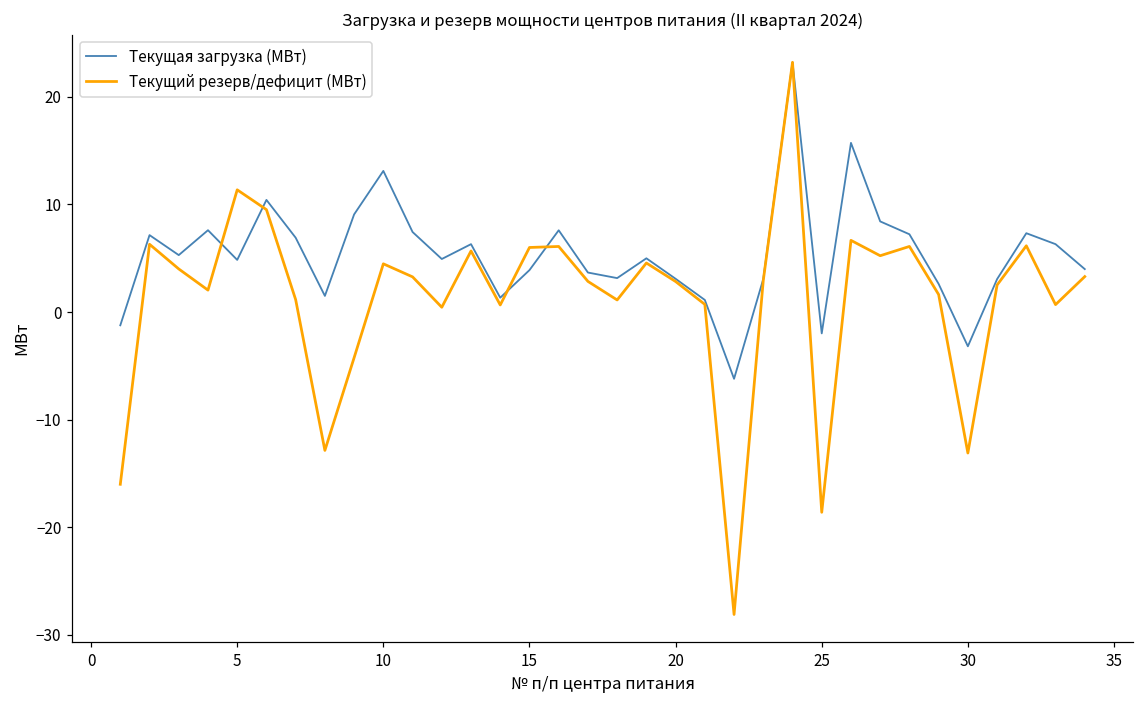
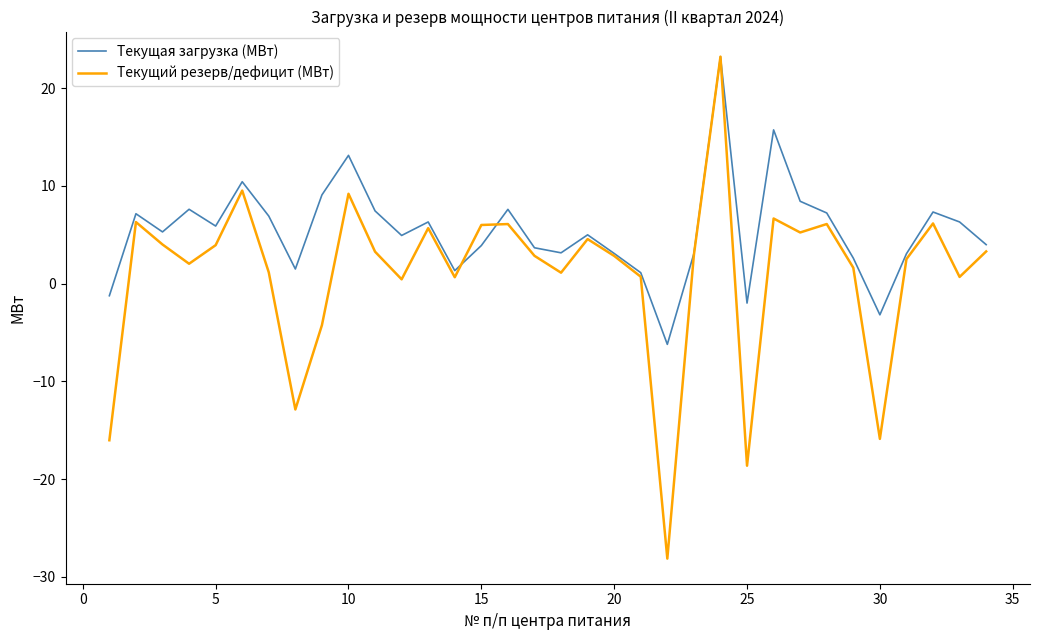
  {
    "Текущая загрузка (МВт)": {
-     "5": 5,
+     "5": 6,
      "10": 13,
      "15": 4,
      "25": -2,
      "30": -3
    },
    "Текущий резерв/дефицит (МВт)": {
-     "5": 11,
-     "10": 4,
+     "5": 4,
+     "10": 9,
      "15": 6,
      "25": -19,
-     "30": -13
+     "30": -16
    }
  }
